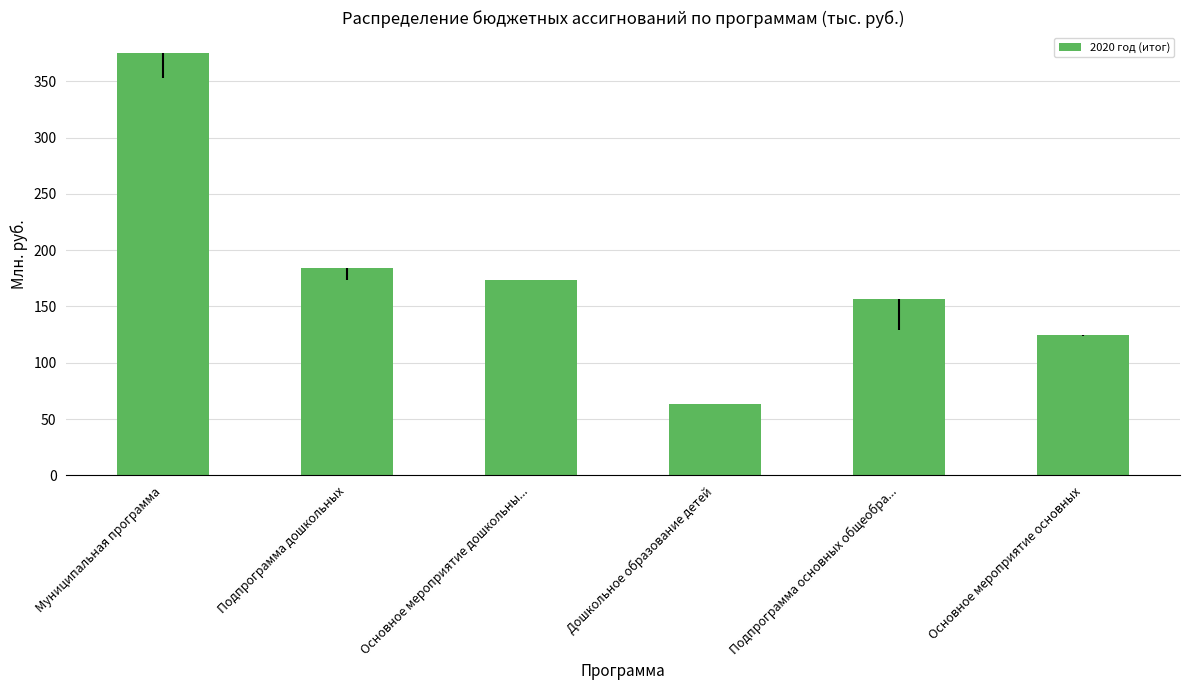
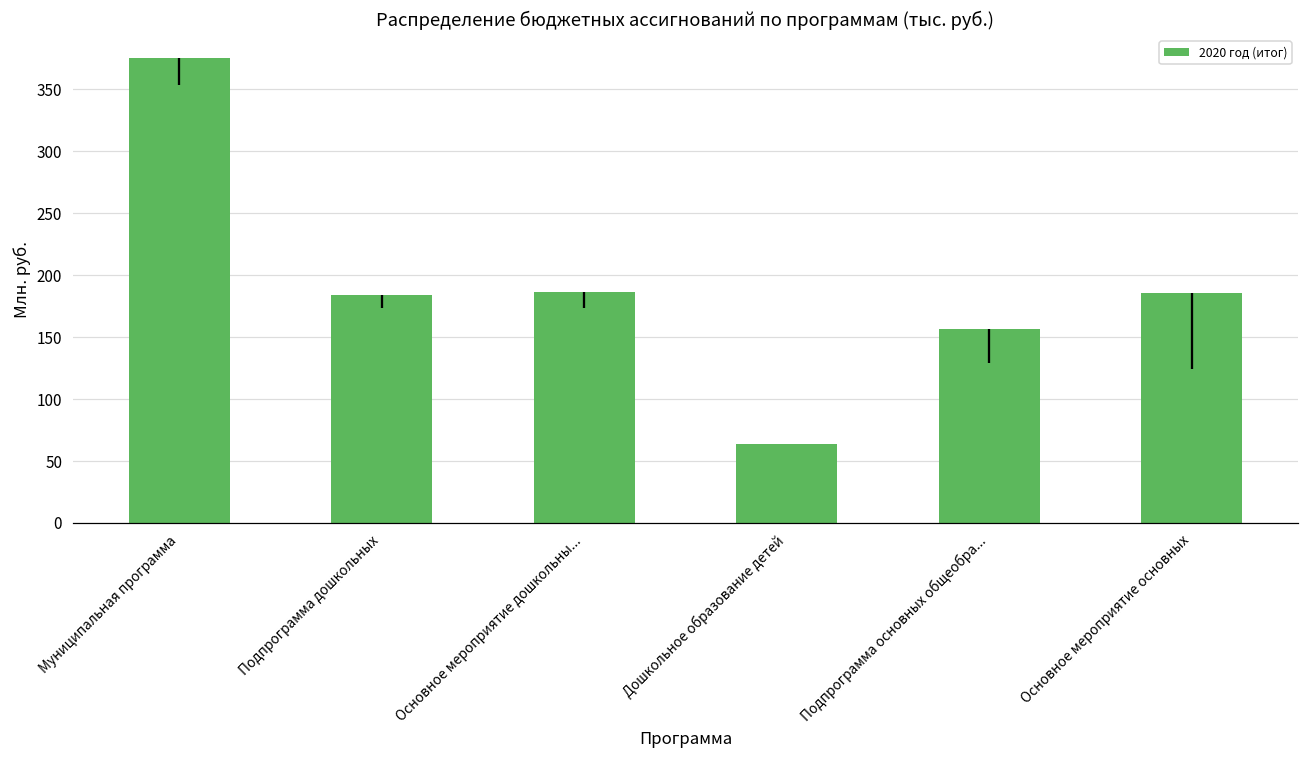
  {
    "Муниципальная программа": 375,
    "Подпрограмма дошкольных": 184,
-   "Основное мероприятие дошкольны...": 173,
+   "Основное мероприятие дошкольны...": 186,
    "Дошкольное образование детей": 64,
    "Подпрограмма основных общеобра...": 157,
-   "Основное мероприятие основных": 125
+   "Основное мероприятие основных": 185
  }
